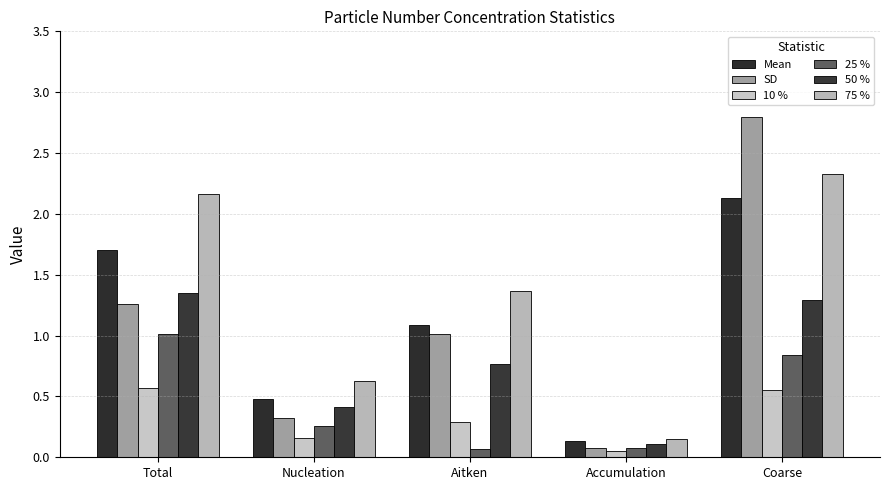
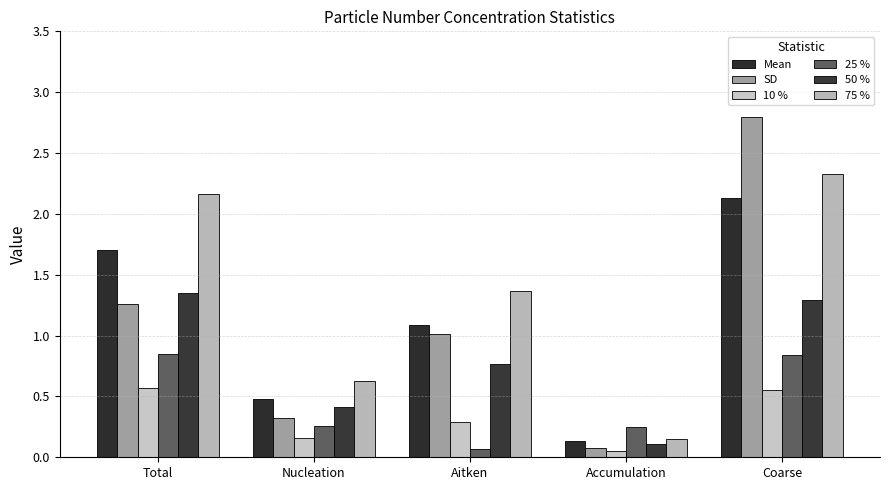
  {
    "25 %": {
-     "Total": 1.01,
+     "Total": 0.85,
      "Nucleation": 0.26,
      "Aitken": 0.07,
-     "Accumulation": 0.08,
+     "Accumulation": 0.25,
      "Coarse": 0.84
    }
  }
